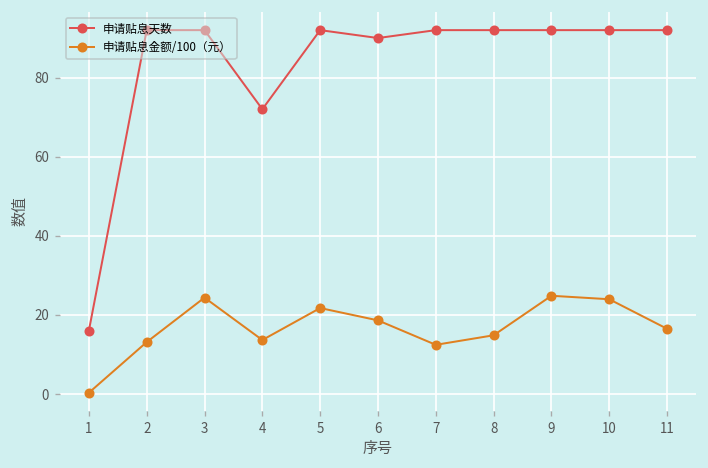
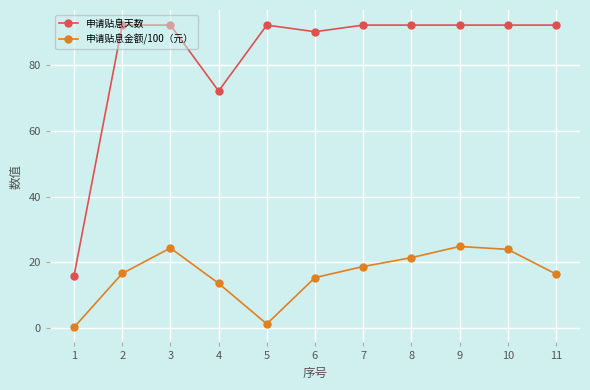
  {
    "申请贴息天数": {
      "1": 16,
      "4": 72,
      "5": 92,
      "6": 90,
      "7": 92,
      "8": 92,
      "9": 92,
      "10": 92,
      "11": 92
    },
    "申请贴息金额/100（元）": {
      "1": 0,
-     "2": 13,
+     "2": 17,
      "3": 24,
      "4": 14,
-     "5": 22,
-     "6": 19,
-     "7": 12,
-     "8": 15,
+     "5": 1,
+     "6": 15,
+     "7": 19,
+     "8": 21,
      "9": 25,
      "10": 24,
      "11": 16
    }
  }
